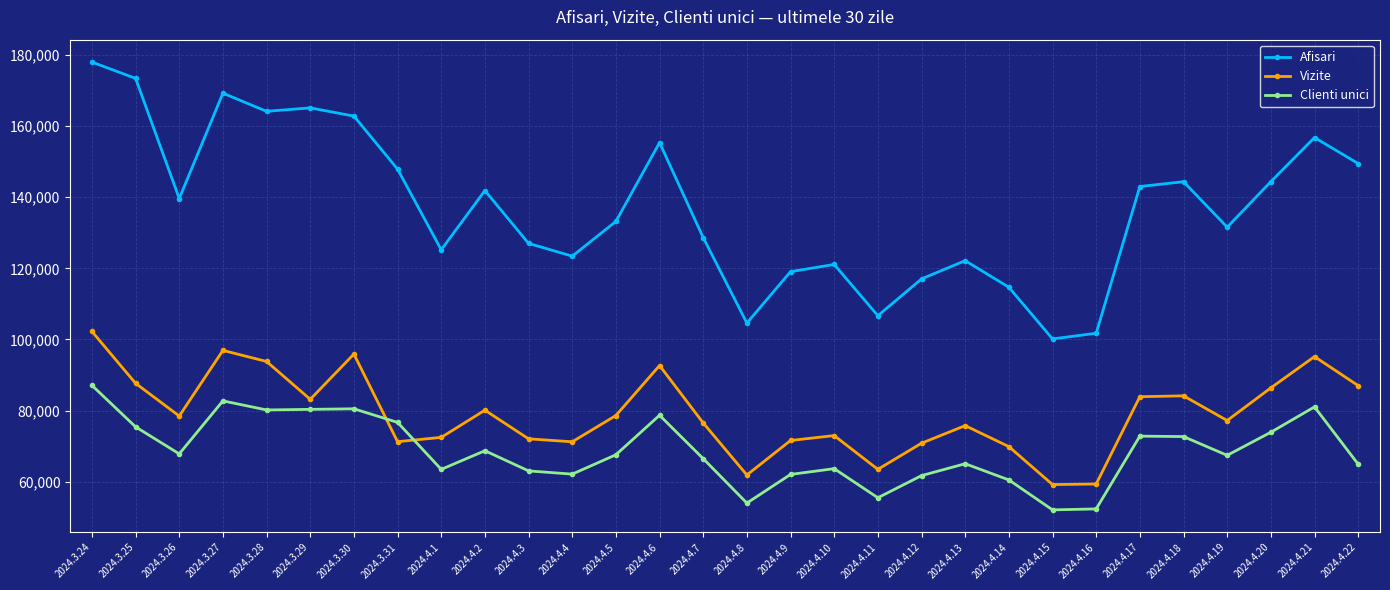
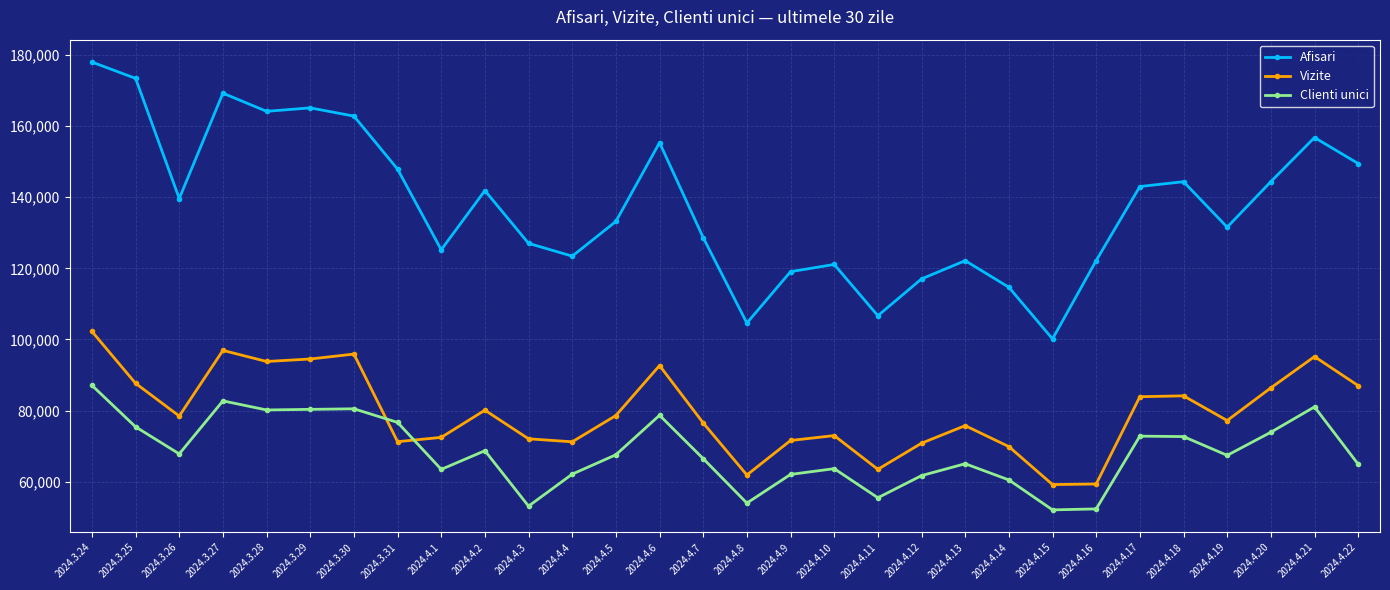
  {
    "Afisari": {
      "2024.3.24": "178,000",
      "2024.3.25": "173,000",
      "2024.3.26": "140,000",
      "2024.3.27": "169,000",
      "2024.3.28": "164,000",
      "2024.3.29": "165,000",
      "2024.3.30": "163,000",
      "2024.3.31": "148,000",
      "2024.4.1": "125,000",
      "2024.4.2": "142,000",
      "2024.4.3": "127,000",
      "2024.4.4": "123,000",
      "2024.4.5": "133,000",
      "2024.4.6": "155,000",
      "2024.4.7": "129,000",
      "2024.4.8": "105,000",
      "2024.4.9": "119,000",
      "2024.4.10": "121,000",
      "2024.4.11": "107,000",
      "2024.4.12": "117,000",
      "2024.4.13": "122,000",
      "2024.4.14": "115,000",
      "2024.4.15": "100,000",
-     "2024.4.16": "102,000",
+     "2024.4.16": "122,000",
      "2024.4.17": "143,000",
      "2024.4.18": "144,000",
      "2024.4.19": "132,000",
      "2024.4.20": "144,000",
      "2024.4.21": "157,000",
      "2024.4.22": "149,000"
    },
    "Vizite": {
      "2024.3.24": "102,000",
      "2024.3.25": "88,000",
      "2024.3.26": "78,000",
      "2024.3.27": "97,000",
      "2024.3.28": "94,000",
-     "2024.3.29": "83,000",
+     "2024.3.29": "95,000",
      "2024.3.30": "96,000",
      "2024.3.31": "71,000",
      "2024.4.1": "72,000",
      "2024.4.2": "80,000",
      "2024.4.3": "72,000",
      "2024.4.4": "71,000",
      "2024.4.5": "79,000",
      "2024.4.6": "93,000",
      "2024.4.7": "77,000",
      "2024.4.8": "62,000",
      "2024.4.9": "72,000",
      "2024.4.10": "73,000",
      "2024.4.11": "63,000",
      "2024.4.12": "71,000",
      "2024.4.13": "76,000",
      "2024.4.14": "70,000",
      "2024.4.15": "59,000",
      "2024.4.16": "59,000",
      "2024.4.17": "84,000",
      "2024.4.18": "84,000",
      "2024.4.19": "77,000",
      "2024.4.20": "86,000",
      "2024.4.21": "95,000",
      "2024.4.22": "87,000"
    },
    "Clienti unici": {
      "2024.3.24": "87,000",
      "2024.3.25": "75,000",
      "2024.3.26": "68,000",
      "2024.3.27": "83,000",
      "2024.3.28": "80,000",
      "2024.3.29": "80,000",
      "2024.3.30": "81,000",
      "2024.3.31": "77,000",
      "2024.4.1": "63,000",
      "2024.4.2": "69,000",
-     "2024.4.3": "63,000",
+     "2024.4.3": "53,000",
      "2024.4.4": "62,000",
      "2024.4.5": "68,000",
      "2024.4.6": "79,000",
      "2024.4.7": "66,000",
      "2024.4.8": "54,000",
      "2024.4.9": "62,000",
      "2024.4.10": "64,000",
      "2024.4.11": "55,000",
      "2024.4.12": "62,000",
      "2024.4.13": "65,000",
      "2024.4.14": "61,000",
      "2024.4.15": "52,000",
      "2024.4.16": "52,000",
      "2024.4.17": "73,000",
      "2024.4.18": "73,000",
      "2024.4.19": "67,000",
      "2024.4.20": "74,000",
      "2024.4.21": "81,000",
      "2024.4.22": "65,000"
    }
  }
